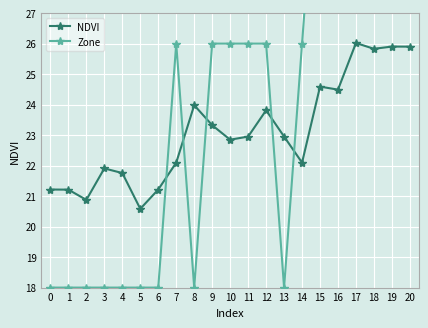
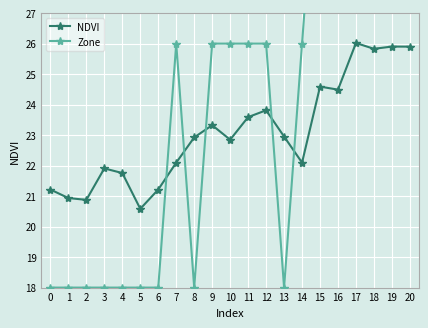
  {
    "NDVI": {
      "0": 21.2,
-     "1": 21.2,
+     "1": 20.9,
      "2": 20.9,
      "3": 21.9,
      "4": 21.8,
      "5": 20.6,
      "6": 21.2,
      "7": 22.1,
-     "8": 24.0,
+     "8": 22.9,
      "9": 23.3,
      "10": 22.8,
-     "11": 23.0,
+     "11": 23.6,
      "12": 23.8,
      "13": 23.0,
      "14": 22.1,
      "15": 24.6,
      "16": 24.5,
      "17": 26.0,
      "18": 25.8,
      "19": 25.9,
      "20": 25.9
    },
    "Zone": {
      "0": 18.0,
      "1": 18.0,
      "2": 18.0,
      "3": 18.0,
      "4": 18.0,
      "5": 18.0,
      "6": 18.0,
      "7": 26.0,
      "8": 18.0,
      "9": 26.0,
      "10": 26.0,
      "11": 26.0,
      "12": 26.0,
      "13": 18.0,
      "14": 26.0
    }
  }
